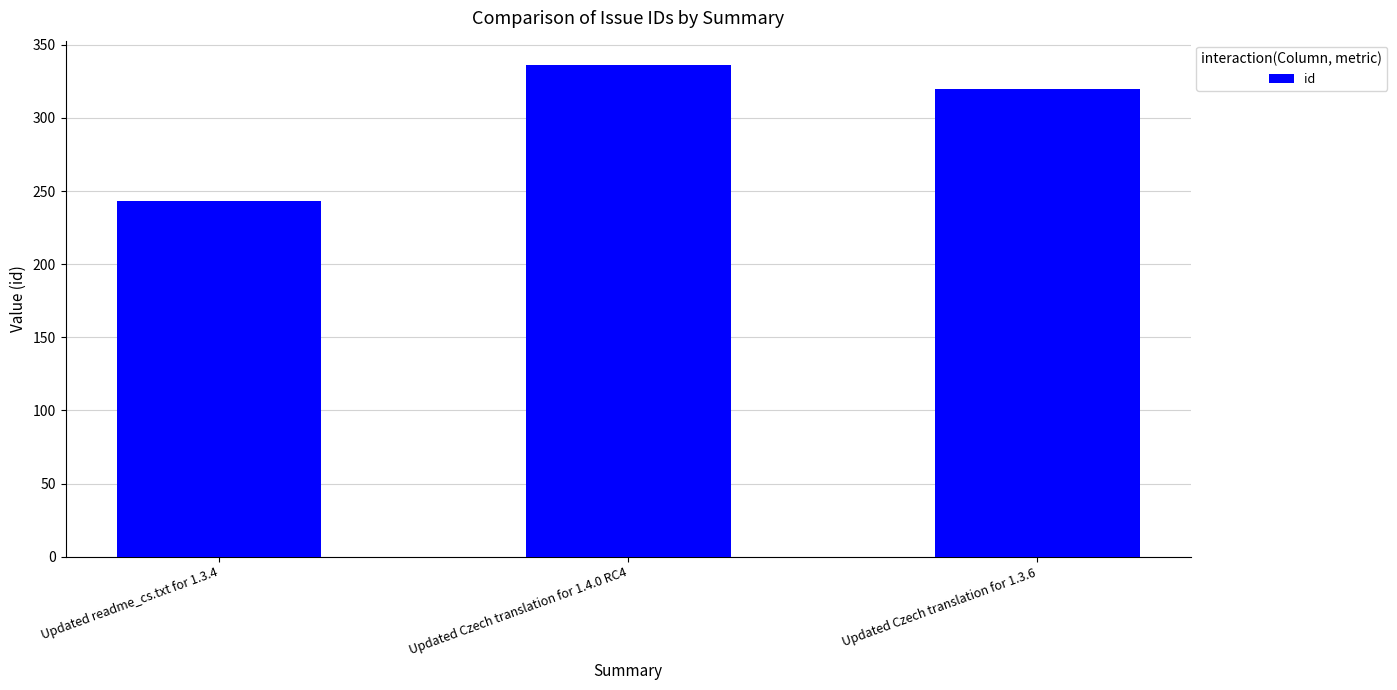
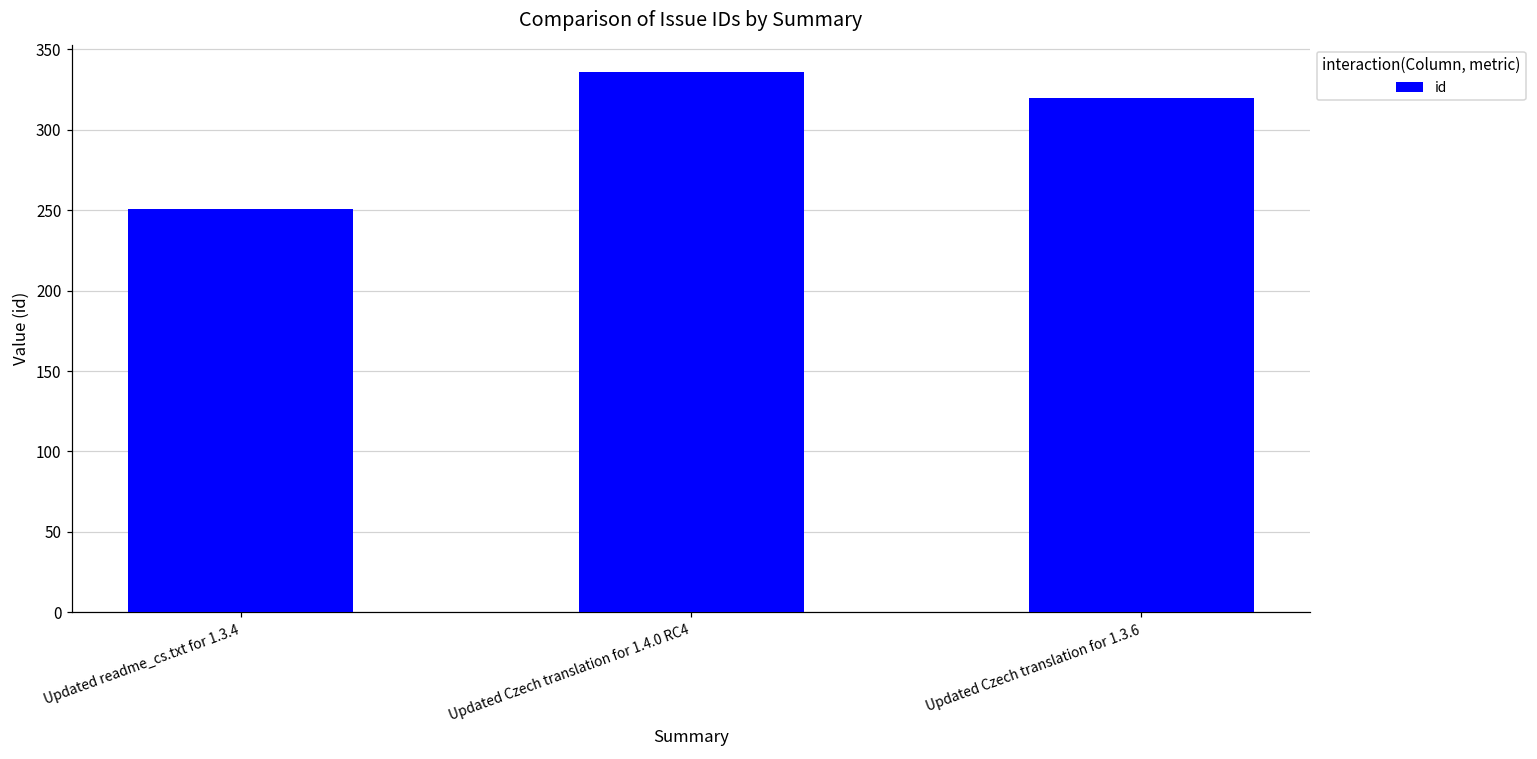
  {
-   "Updated readme_cs.txt for 1.3.4": 243,
+   "Updated readme_cs.txt for 1.3.4": 251,
    "Updated Czech translation for 1.4.0 RC4": 336,
    "Updated Czech translation for 1.3.6": 320
  }
